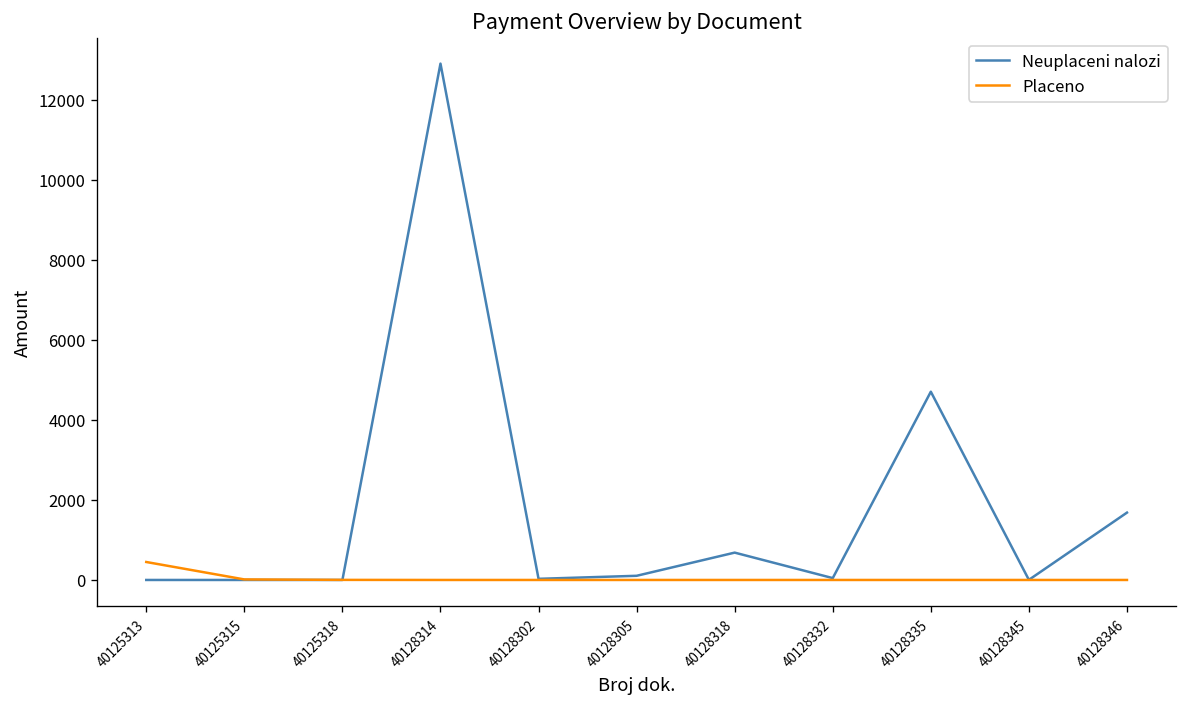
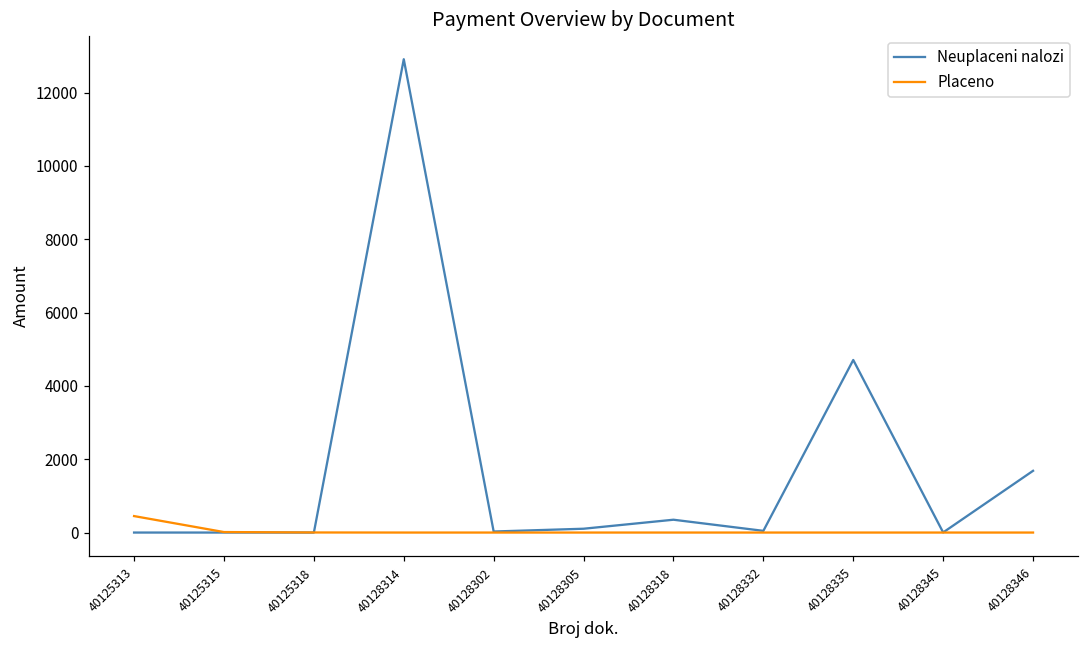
  {
    "Neuplaceni nalozi": {
      "40125313": 0,
      "40128314": 12900,
      "40128305": 100,
-     "40128318": 700,
+     "40128318": 300,
      "40128335": 4700,
      "40128346": 1700
    },
    "Placeno": {
      "40125313": 400,
      "40128314": 0,
      "40128305": 0,
      "40128318": 0,
      "40128335": 0,
      "40128346": 0
    }
  }
